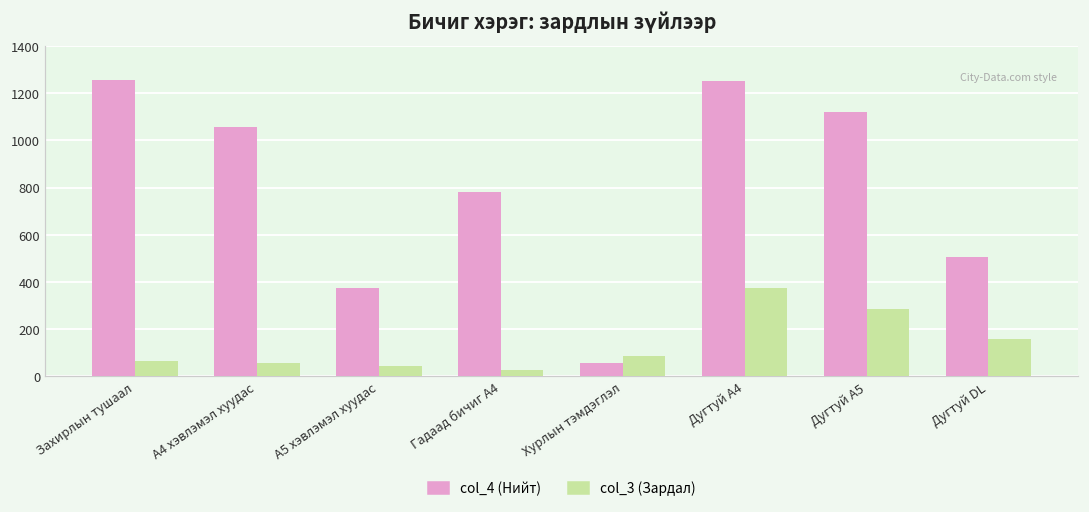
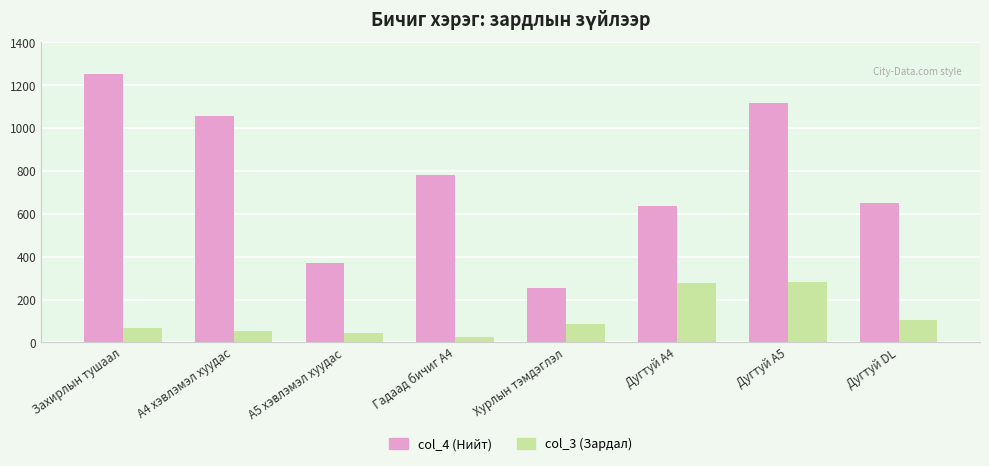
  {
    "col_4 (Нийт)": {
      "Захирлын тушаал": 1260,
      "А4 хэвлэмэл хуудас": 1060,
      "А5 хэвлэмэл хуудас": 370,
      "Гадаад бичиг А4": 780,
-     "Хурлын тэмдэглэл": 60,
-     "Дугтуй А4": 1250,
+     "Хурлын тэмдэглэл": 260,
+     "Дугтуй А4": 640,
      "Дугтуй А5": 1120,
-     "Дугтуй DL": 510
+     "Дугтуй DL": 650
    },
    "col_3 (Зардал)": {
      "Захирлын тушаал": 70,
      "А4 хэвлэмэл хуудас": 60,
      "А5 хэвлэмэл хуудас": 50,
      "Гадаад бичиг А4": 30,
      "Хурлын тэмдэглэл": 80,
-     "Дугтуй А4": 380,
+     "Дугтуй А4": 280,
      "Дугтуй А5": 280,
-     "Дугтуй DL": 160
+     "Дугтуй DL": 110
    }
  }
